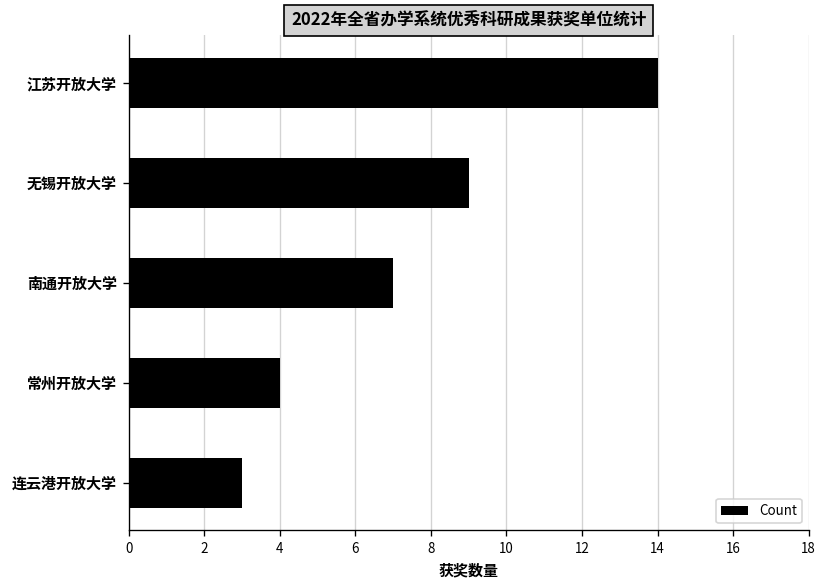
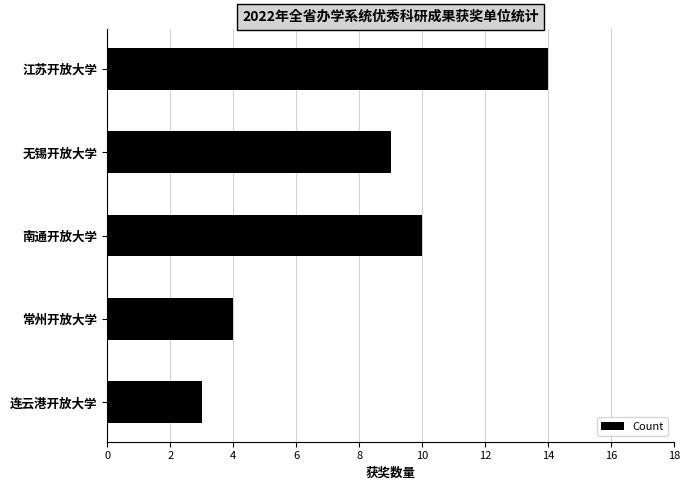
  {
    "江苏开放大学": 14,
    "无锡开放大学": 9,
-   "南通开放大学": 7,
+   "南通开放大学": 10,
    "常州开放大学": 4,
    "连云港开放大学": 3
  }
